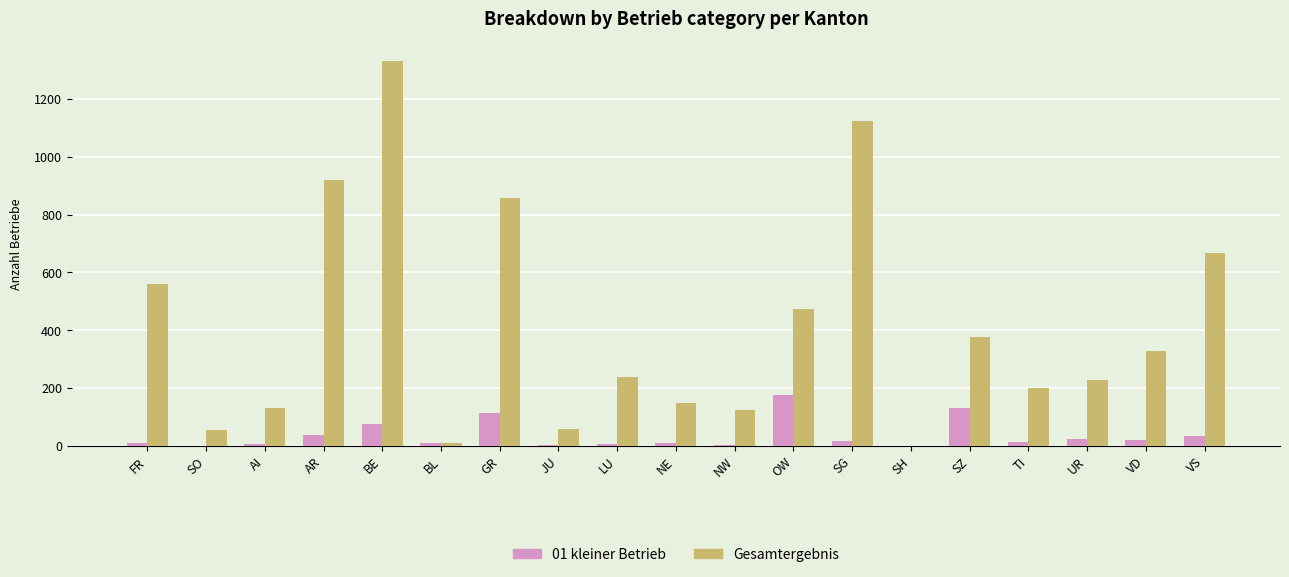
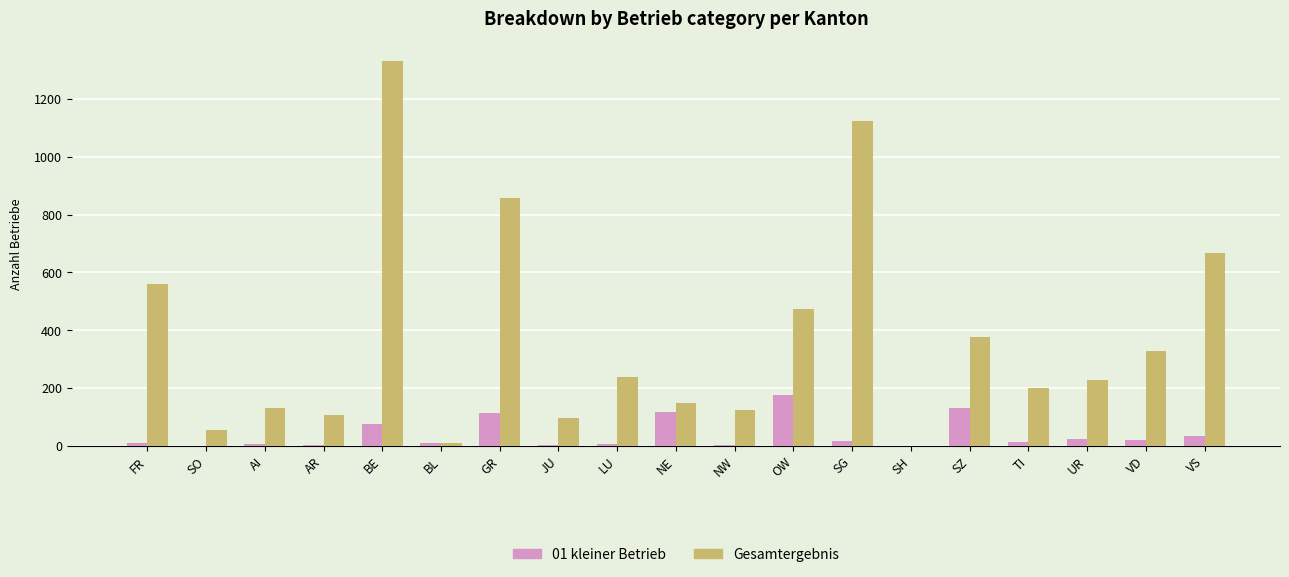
  {
    "01 kleiner Betrieb": {
      "FR": 10,
-     "AR": 40,
+     "AR": 0,
      "BE": 80,
      "BL": 10,
      "GR": 110,
-     "NE": 10,
+     "NE": 120,
      "OW": 180,
      "SG": 20,
      "SZ": 130,
      "TI": 20,
      "UR": 30,
      "VD": 20,
      "VS": 40
    },
    "Gesamtergebnis": {
      "FR": 560,
      "SO": 50,
      "AI": 130,
-     "AR": 920,
+     "AR": 110,
      "BE": 1330,
      "BL": 10,
      "GR": 860,
-     "JU": 60,
+     "JU": 100,
      "LU": 240,
      "NE": 150,
      "NW": 120,
      "OW": 470,
      "SG": 1130,
      "SZ": 380,
      "TI": 200,
      "UR": 230,
      "VD": 330,
      "VS": 670
    }
  }
